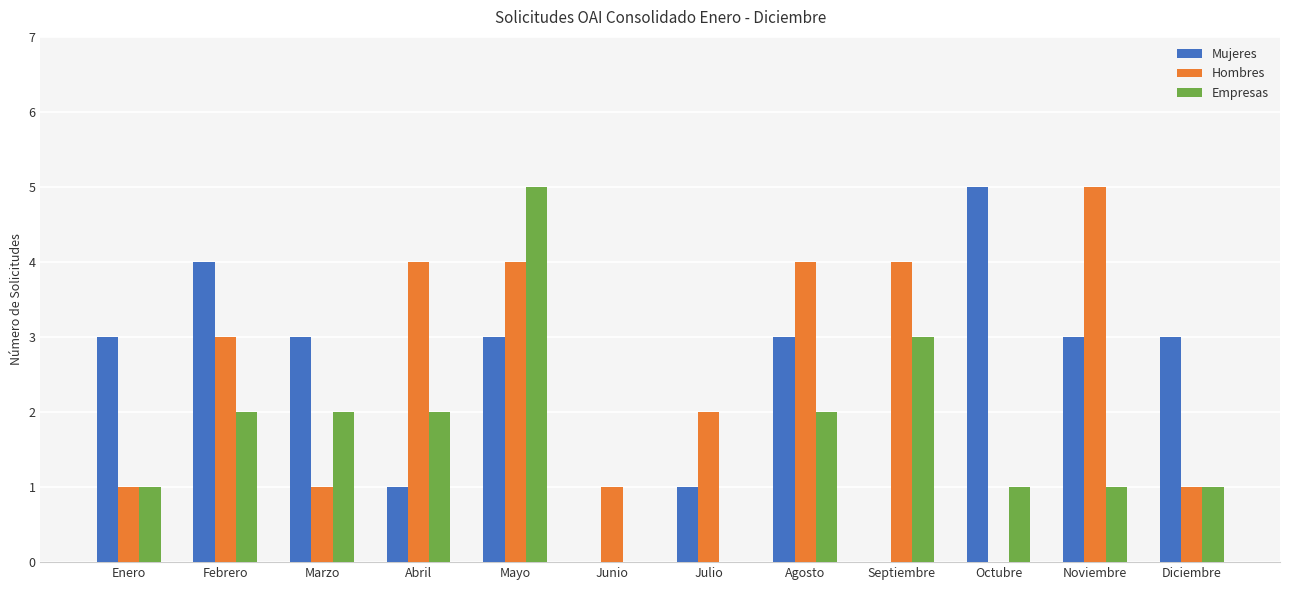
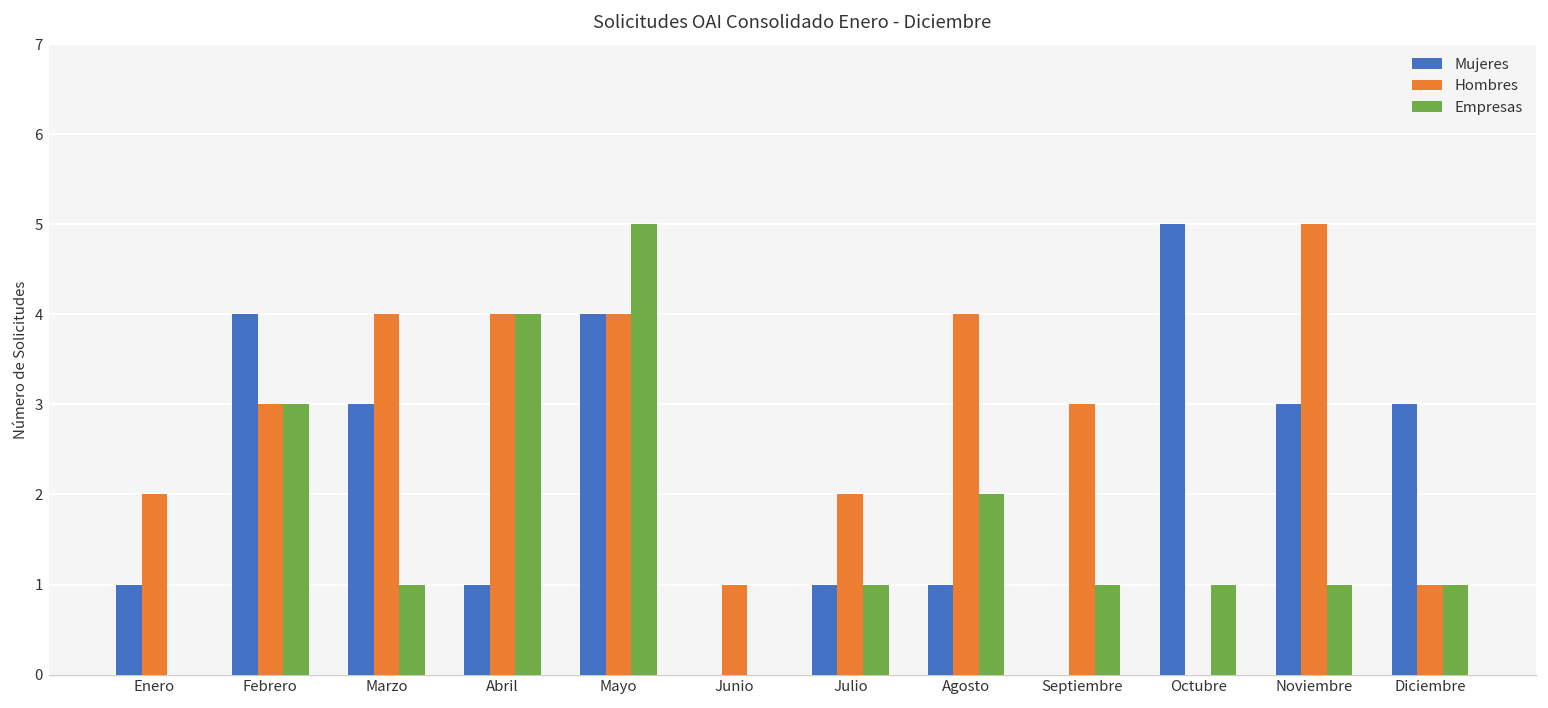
  {
    "Mujeres": {
-     "Enero": 3,
+     "Enero": 1,
      "Febrero": 4,
      "Marzo": 3,
      "Abril": 1,
-     "Mayo": 3,
+     "Mayo": 4,
      "Junio": 0,
      "Julio": 1,
-     "Agosto": 3,
+     "Agosto": 1,
      "Septiembre": 0,
      "Octubre": 5,
      "Noviembre": 3,
      "Diciembre": 3
    },
    "Hombres": {
-     "Enero": 1,
+     "Enero": 2,
      "Febrero": 3,
-     "Marzo": 1,
+     "Marzo": 4,
      "Abril": 4,
      "Mayo": 4,
      "Junio": 1,
      "Julio": 2,
      "Agosto": 4,
-     "Septiembre": 4,
+     "Septiembre": 3,
      "Octubre": 0,
      "Noviembre": 5,
      "Diciembre": 1
    },
    "Empresas": {
-     "Enero": 1,
-     "Febrero": 2,
-     "Marzo": 2,
-     "Abril": 2,
+     "Enero": 0,
+     "Febrero": 3,
+     "Marzo": 1,
+     "Abril": 4,
      "Mayo": 5,
      "Junio": 0,
-     "Julio": 0,
+     "Julio": 1,
      "Agosto": 2,
-     "Septiembre": 3,
+     "Septiembre": 1,
      "Octubre": 1,
      "Noviembre": 1,
      "Diciembre": 1
    }
  }
